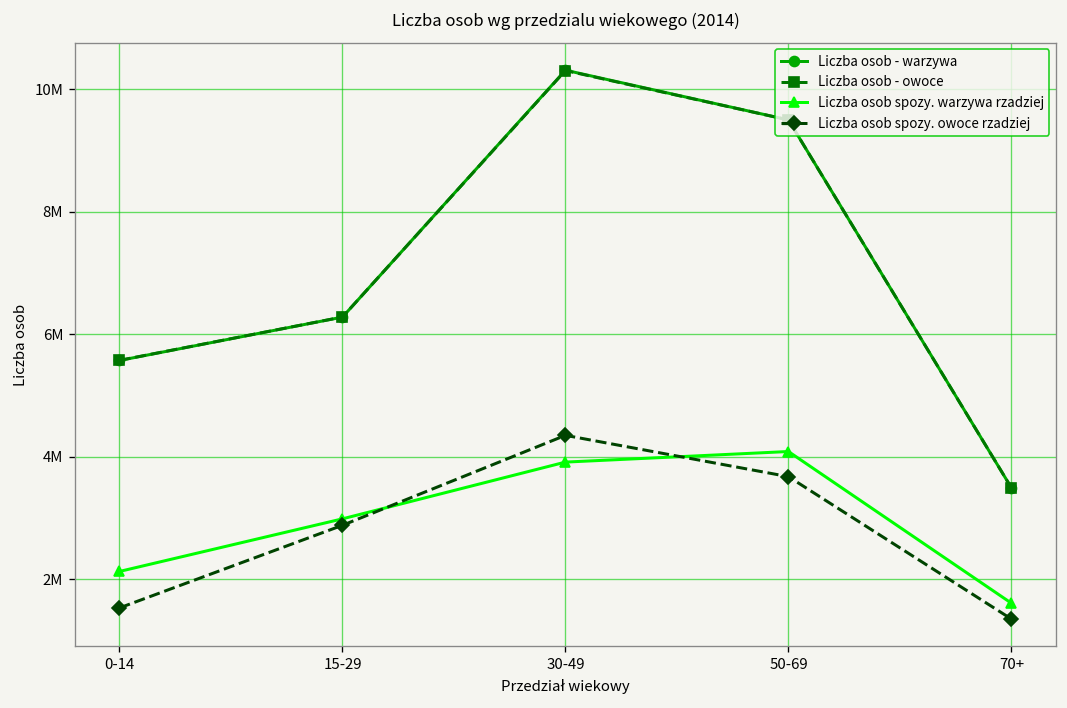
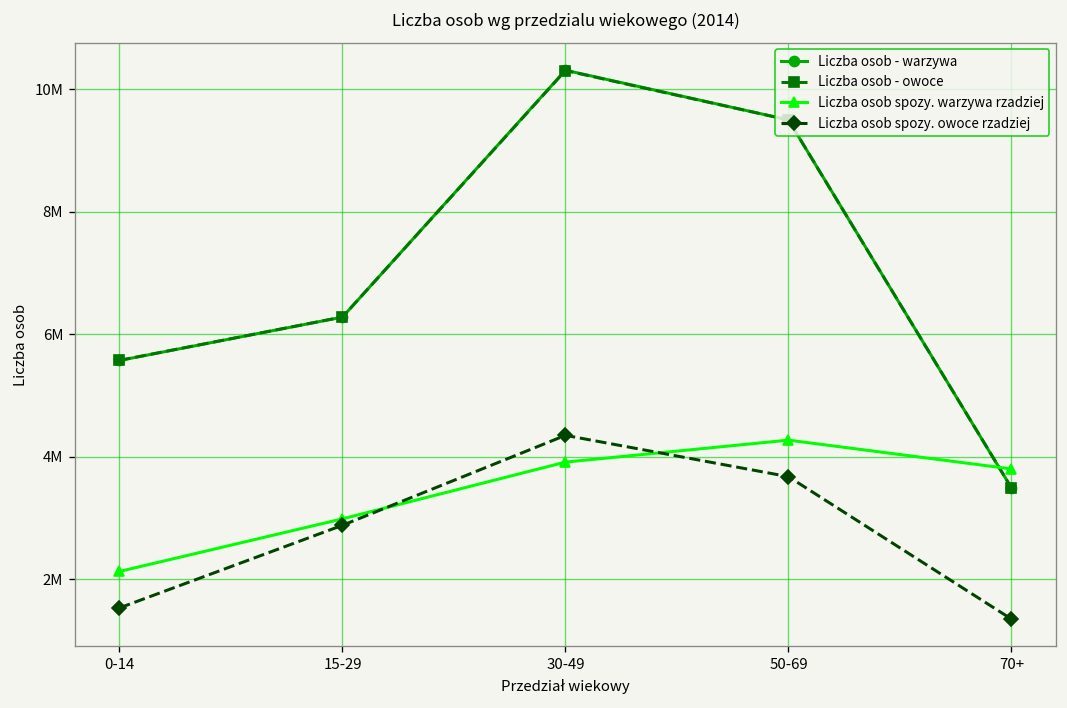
  {
    "Liczba osob spozy. warzywa rzadziej": {
      "0-14": 2100000,
      "15-29": 3000000,
      "30-49": 3900000,
-     "50-69": 4100000,
-     "70+": 1600000
+     "50-69": 4300000,
+     "70+": 3800000
    }
  }
